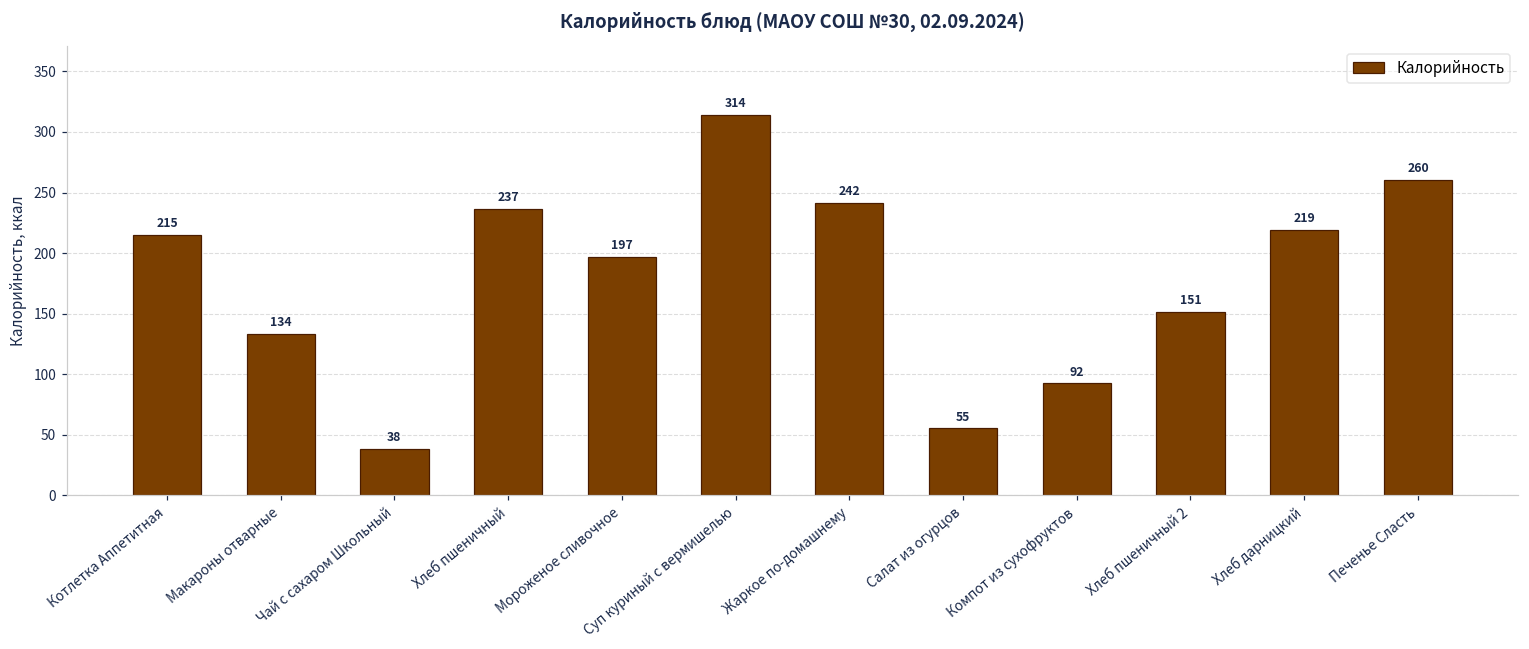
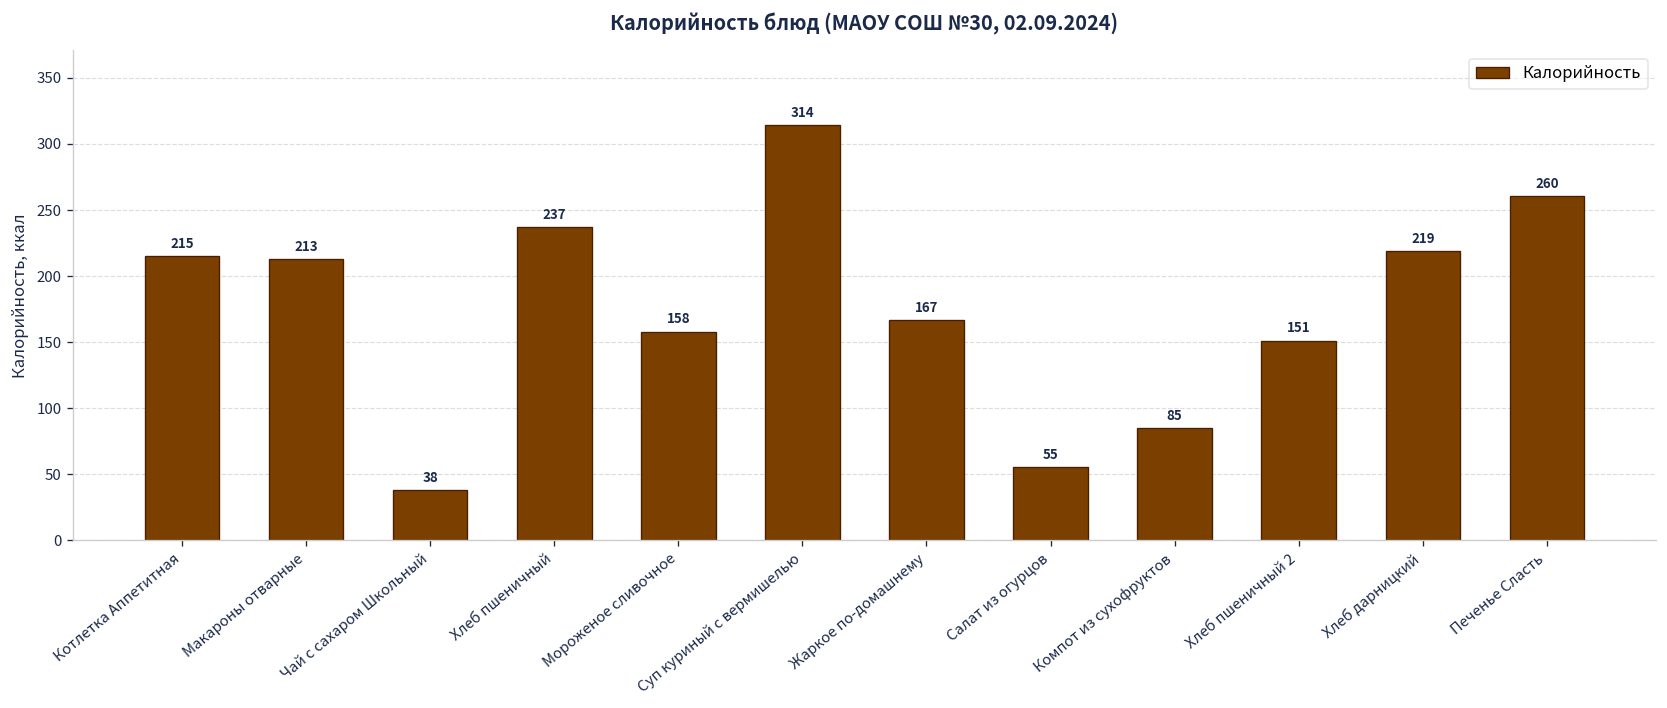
  {
    "Котлетка Аппетитная": 215,
-   "Макароны отварные": 134,
+   "Макароны отварные": 213,
    "Чай с сахаром Школьный": 38,
    "Хлеб пшеничный": 237,
-   "Мороженое сливочное": 197,
+   "Мороженое сливочное": 158,
    "Суп куриный с вермишелью": 314,
-   "Жаркое по-домашнему": 242,
+   "Жаркое по-домашнему": 167,
    "Салат из огурцов": 55,
-   "Компот из сухофруктов": 92,
+   "Компот из сухофруктов": 85,
    "Хлеб пшеничный 2": 151,
    "Хлеб дарницкий": 219,
    "Печенье Сласть": 260
  }
